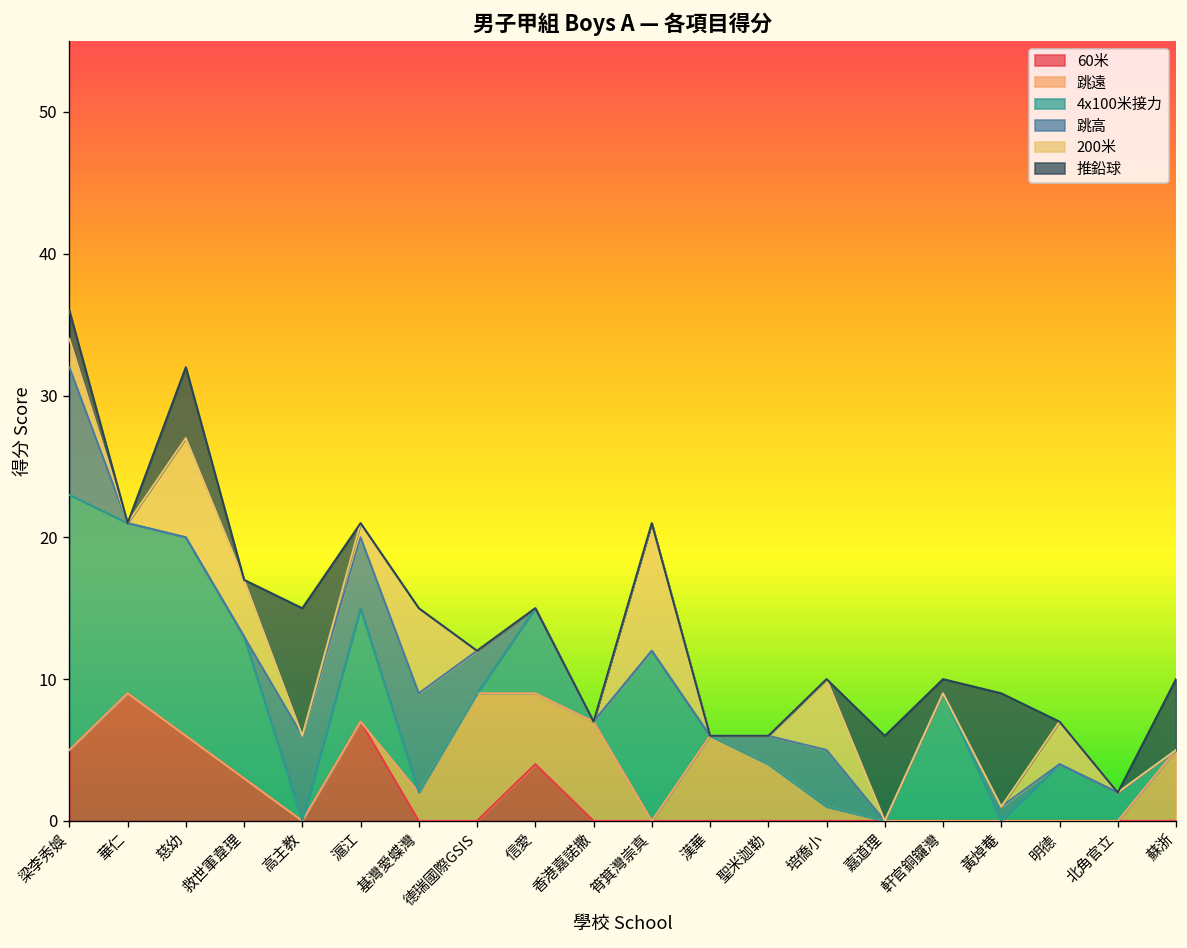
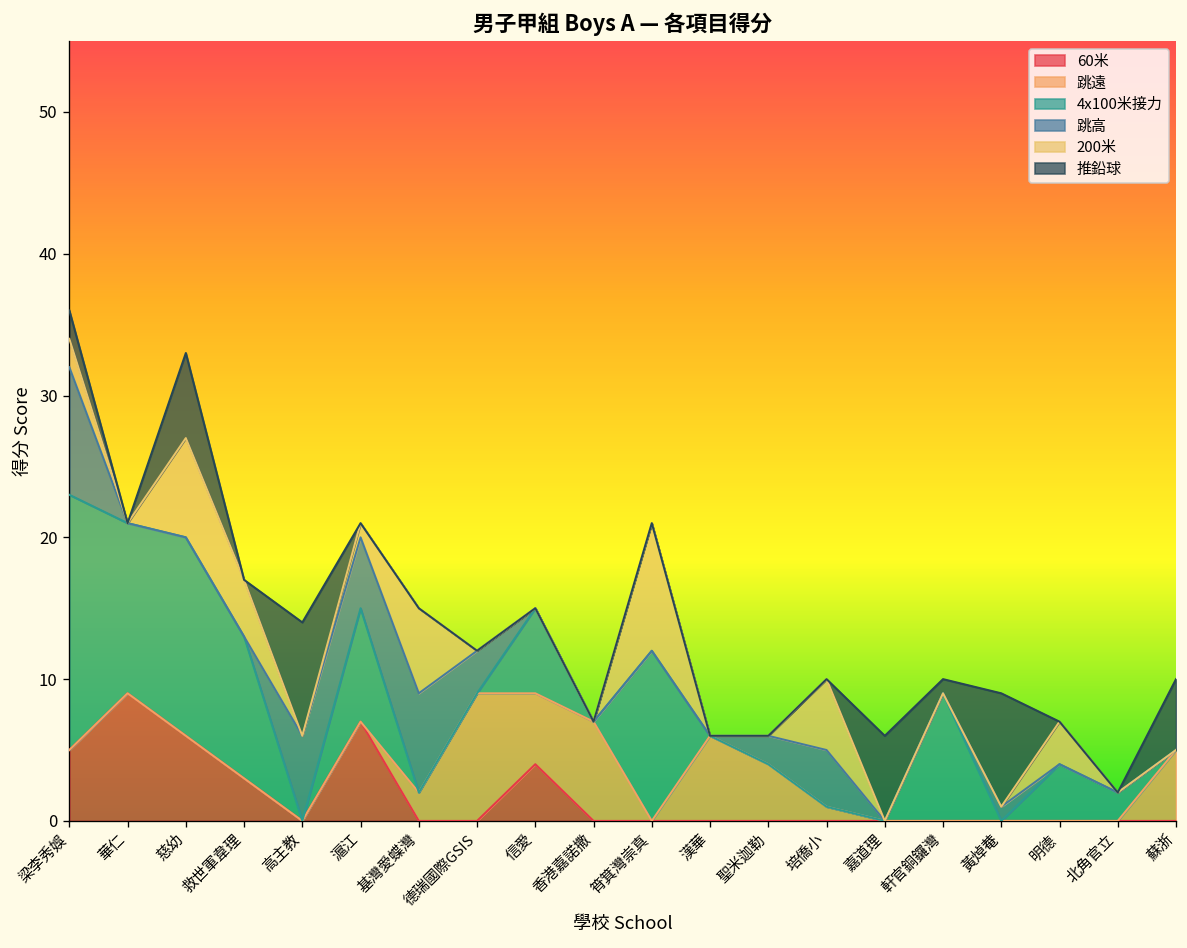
  {
    "60米": {
      "基灣愛蝶灣": 0,
      "德瑞國際GSIS": 0,
      "信愛": 4,
      "香港嘉諾撒": 0,
      "漢華": 0,
      "聖米迦勒": 0,
      "培僑小": 0,
      "蘇浙": 0
    },
    "推鉛球": {
      "梁李秀娛": 2,
-     "慈幼": 5,
-     "高主教": 9,
+     "慈幼": 6,
+     "高主教": 8,
      "嘉道理": 6,
      "軒官銅鑼灣": 1,
      "黃焯菴": 8,
      "蘇浙": 5
    }
  }
